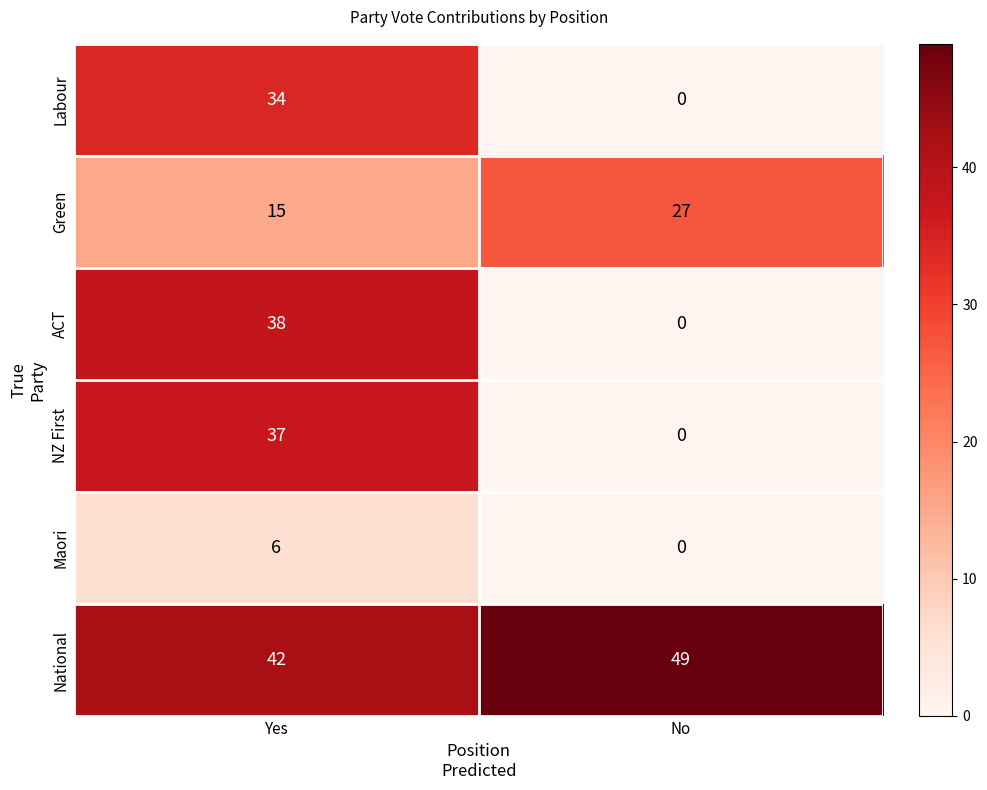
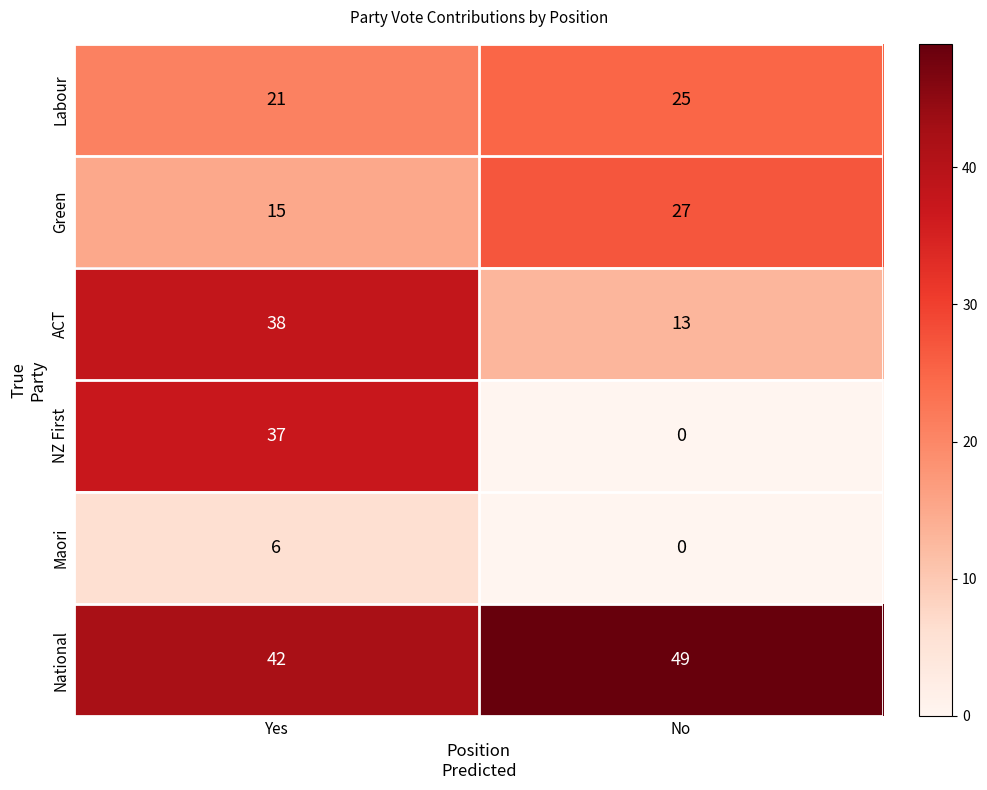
  {
    "Labour": {
-     "Yes": 34,
-     "No": 0
+     "Yes": 21,
+     "No": 25
    },
    "Green": {
      "Yes": 15,
      "No": 27
    },
    "ACT": {
      "Yes": 38,
-     "No": 0
+     "No": 13
    },
    "NZ First": {
      "Yes": 37,
      "No": 0
    },
    "Maori": {
      "Yes": 6,
      "No": 0
    },
    "National": {
      "Yes": 42,
      "No": 49
    }
  }
